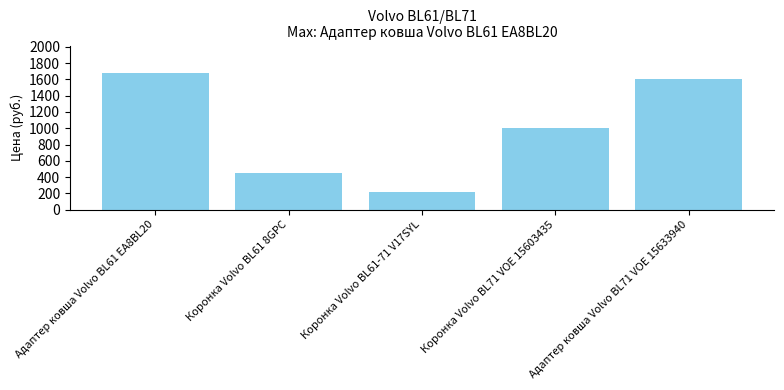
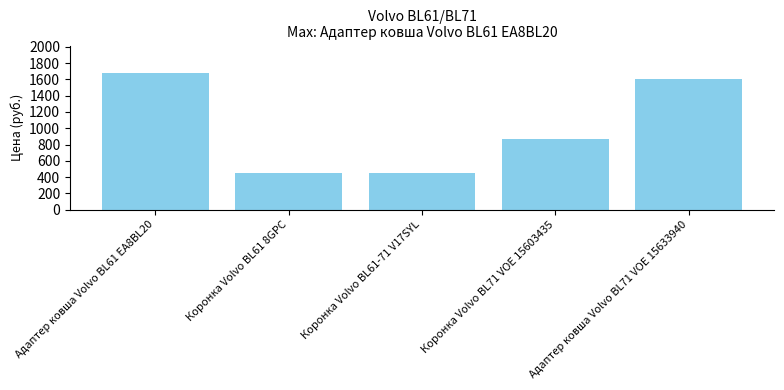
  {
    "Адаптер ковша Volvo BL61 EA8BL20": 1700,
    "Коронка Volvo BL61 8GPC": 500,
-   "Коронка Volvo BL61-71 V17SYL": 200,
-   "Коронка Volvo BL71 VOE 15603435": 1000,
+   "Коронка Volvo BL61-71 V17SYL": 500,
+   "Коронка Volvo BL71 VOE 15603435": 900,
    "Адаптер ковша Volvo BL71 VOE 15633940": 1600
  }
